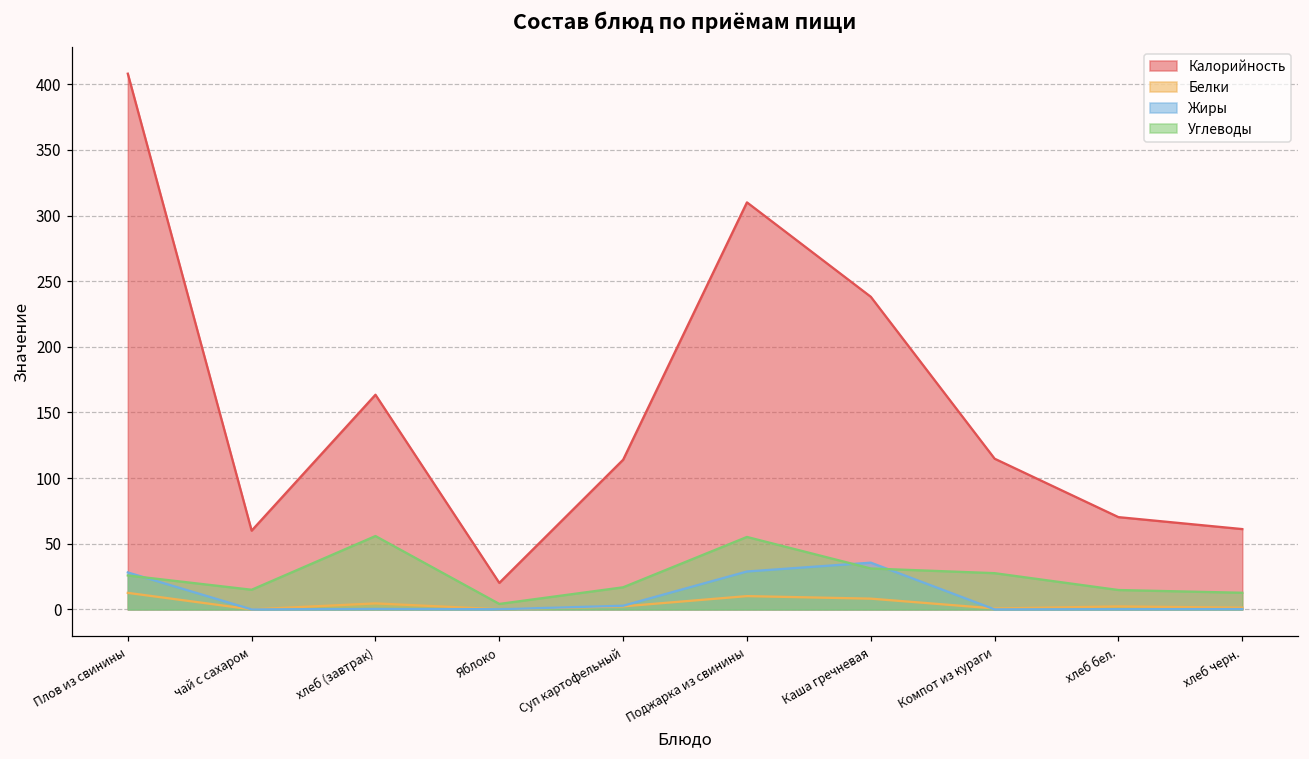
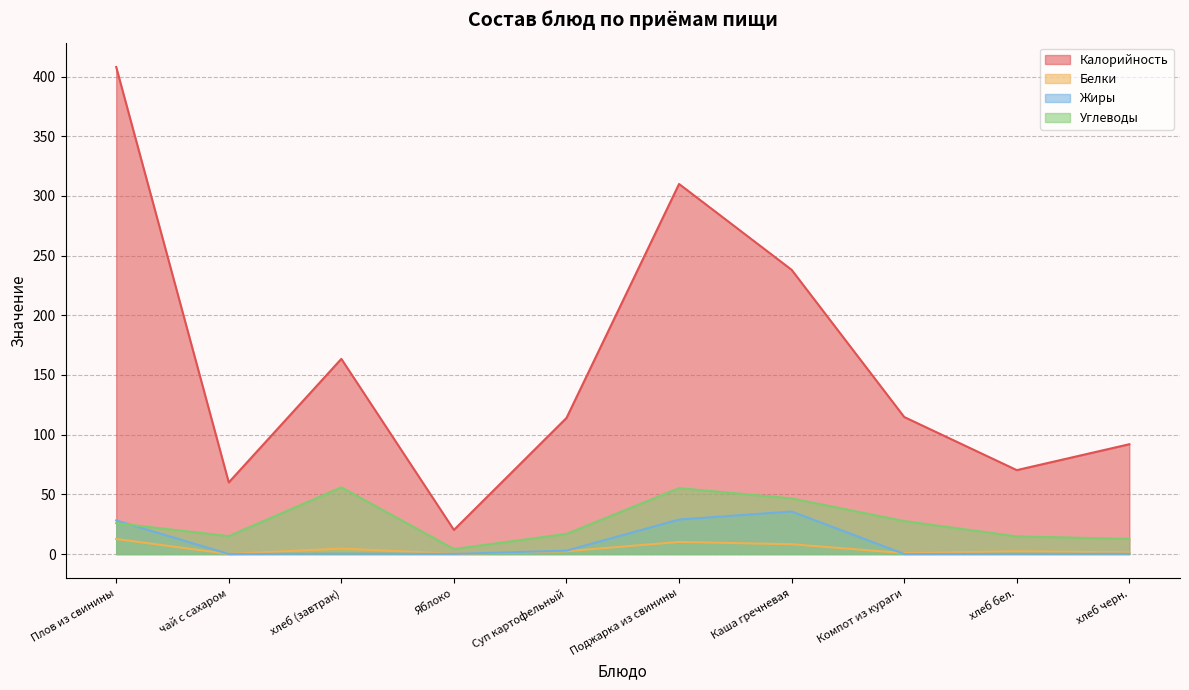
  {
    "Калорийность": {
      "Плов из свинины": 408,
      "чай с сахаром": 60,
      "хлеб (завтрак)": 164,
      "Яблоко": 20,
      "Суп картофельный": 114,
      "Поджарка из свинины": 310,
      "Каша гречневая": 238,
      "Компот из кураги": 115,
      "хлеб бел.": 70,
-     "хлеб черн.": 61
+     "хлеб черн.": 92
    },
    "Белки": {
      "Плов из свинины": 13,
      "хлеб (завтрак)": 5,
      "Поджарка из свинины": 10,
      "Каша гречневая": 8
    },
    "Жиры": {
      "Плов из свинины": 28,
      "хлеб (завтрак)": 0,
      "Поджарка из свинины": 29,
      "Каша гречневая": 36
    },
    "Углеводы": {
      "Плов из свинины": 26,
      "чай с сахаром": 15,
      "хлеб (завтрак)": 56,
      "Яблоко": 4,
      "Суп картофельный": 17,
      "Поджарка из свинины": 55,
-     "Каша гречневая": 31,
+     "Каша гречневая": 47,
      "Компот из кураги": 28,
      "хлеб бел.": 15,
      "хлеб черн.": 13
    }
  }
